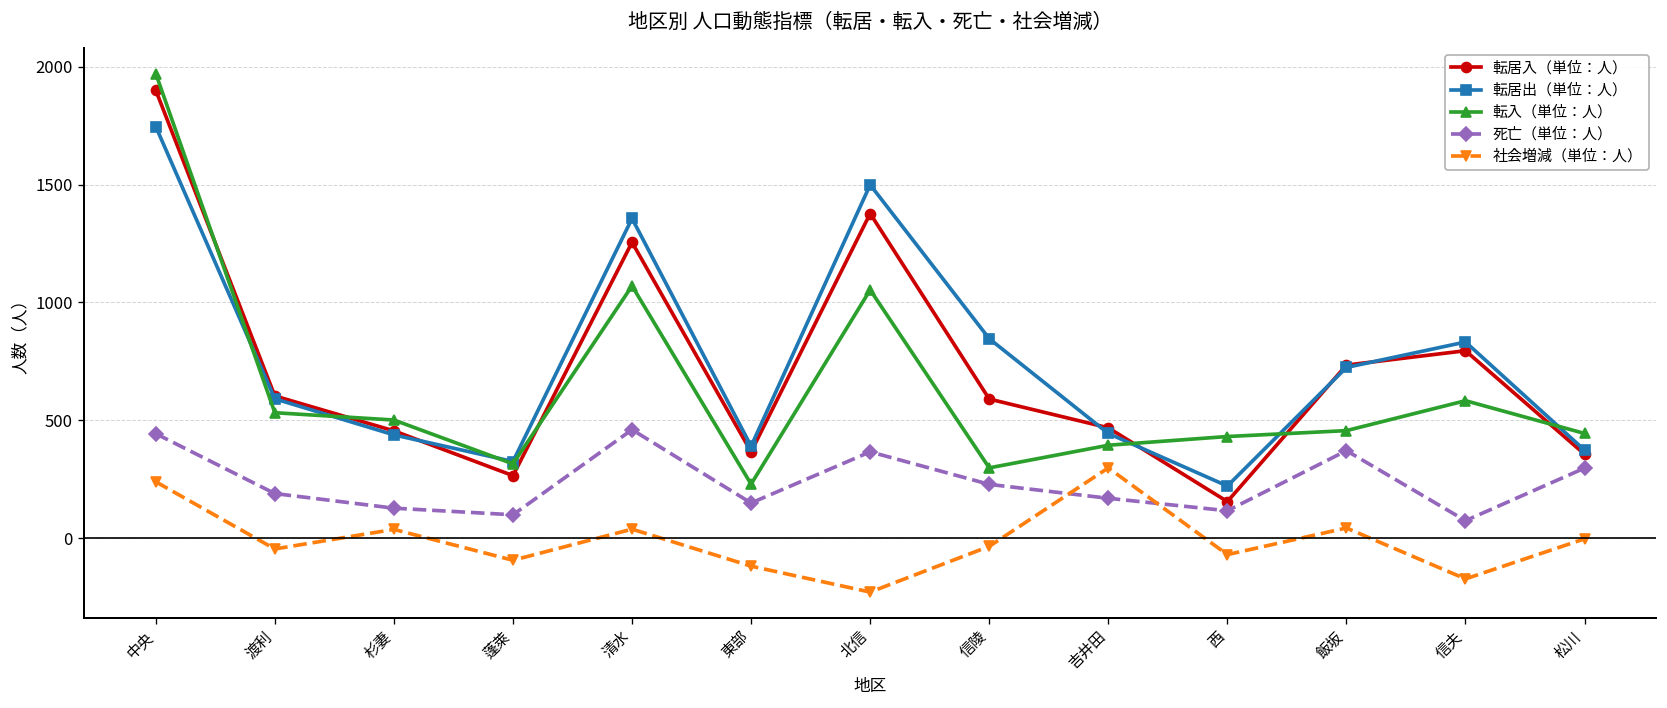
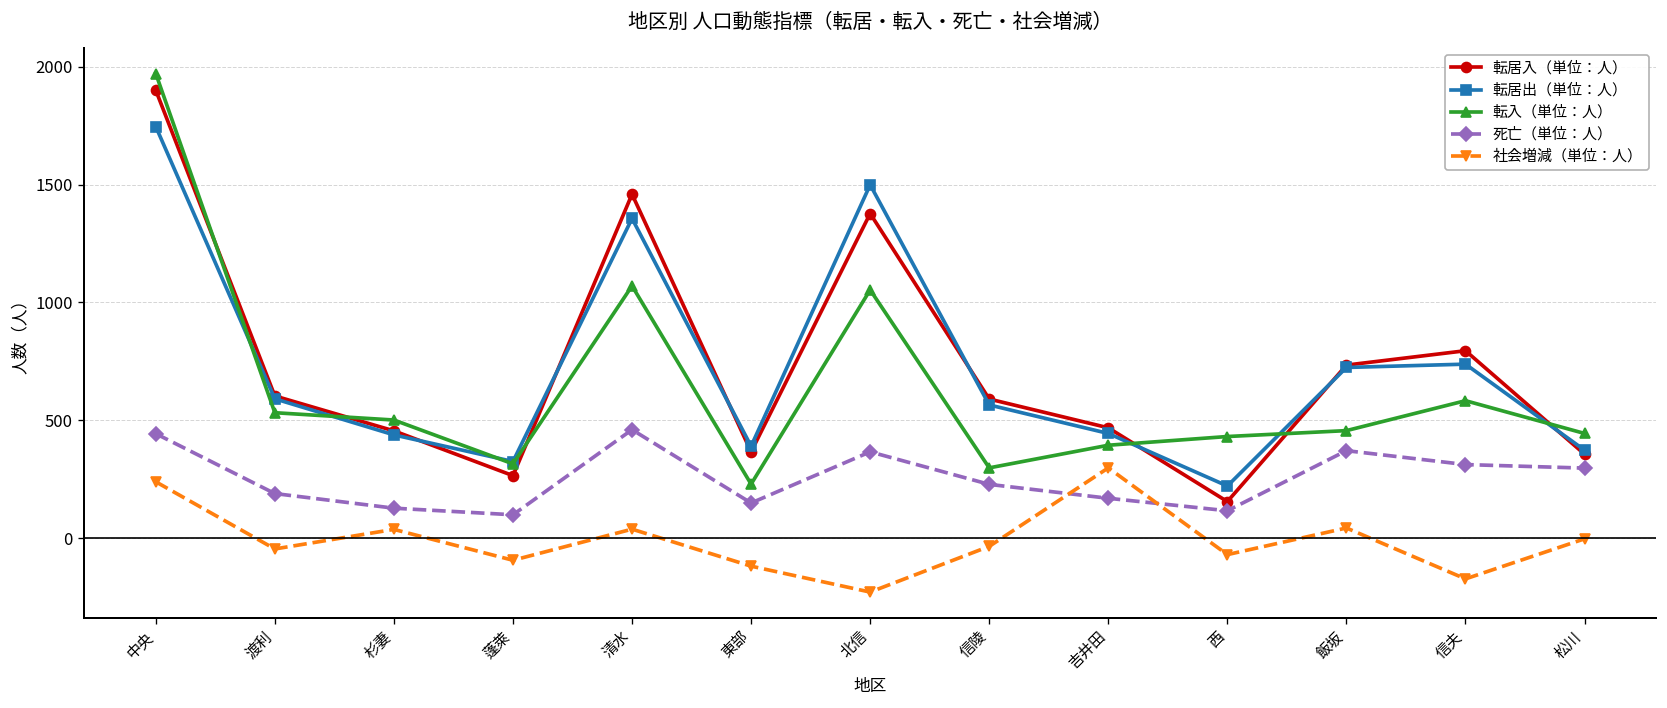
  {
    "転居入（単位：人）": {
      "中央": 1900,
      "杉妻": 460,
      "蓬萊": 270,
-     "清水": 1260,
+     "清水": 1460,
      "東部": 370,
      "北信": 1380,
      "信陵": 590,
      "吉井田": 470,
      "西": 160,
      "信夫": 800,
      "松川": 360
    },
    "転居出（単位：人）": {
      "中央": 1750,
      "杉妻": 440,
      "清水": 1360,
      "東部": 390,
      "北信": 1500,
-     "信陵": 850,
+     "信陵": 570,
      "吉井田": 440,
      "西": 220,
-     "信夫": 830,
+     "信夫": 740,
      "松川": 370
    },
    "転入（単位：人）": {
      "中央": 1970,
      "渡利": 530,
      "杉妻": 500,
      "清水": 1070,
      "東部": 230,
      "北信": 1050,
      "信陵": 300,
      "吉井田": 390,
      "西": 430,
      "飯坂": 460,
      "信夫": 580,
      "松川": 440
    },
    "死亡（単位：人）": {
      "中央": 440,
      "渡利": 190,
      "杉妻": 130,
      "蓬萊": 100,
      "清水": 460,
      "東部": 150,
      "北信": 370,
      "信陵": 230,
      "吉井田": 170,
      "西": 120,
      "飯坂": 370,
-     "信夫": 70,
+     "信夫": 310,
      "松川": 300
    },
    "社会増減（単位：人）": {
      "中央": 240,
      "渡利": -50,
      "杉妻": 40,
      "蓬萊": -90,
      "清水": 40,
      "東部": -120,
      "北信": -230,
      "信陵": -40,
      "吉井田": 300,
      "西": -70,
      "飯坂": 40,
      "信夫": -170,
      "松川": 0
    }
  }
